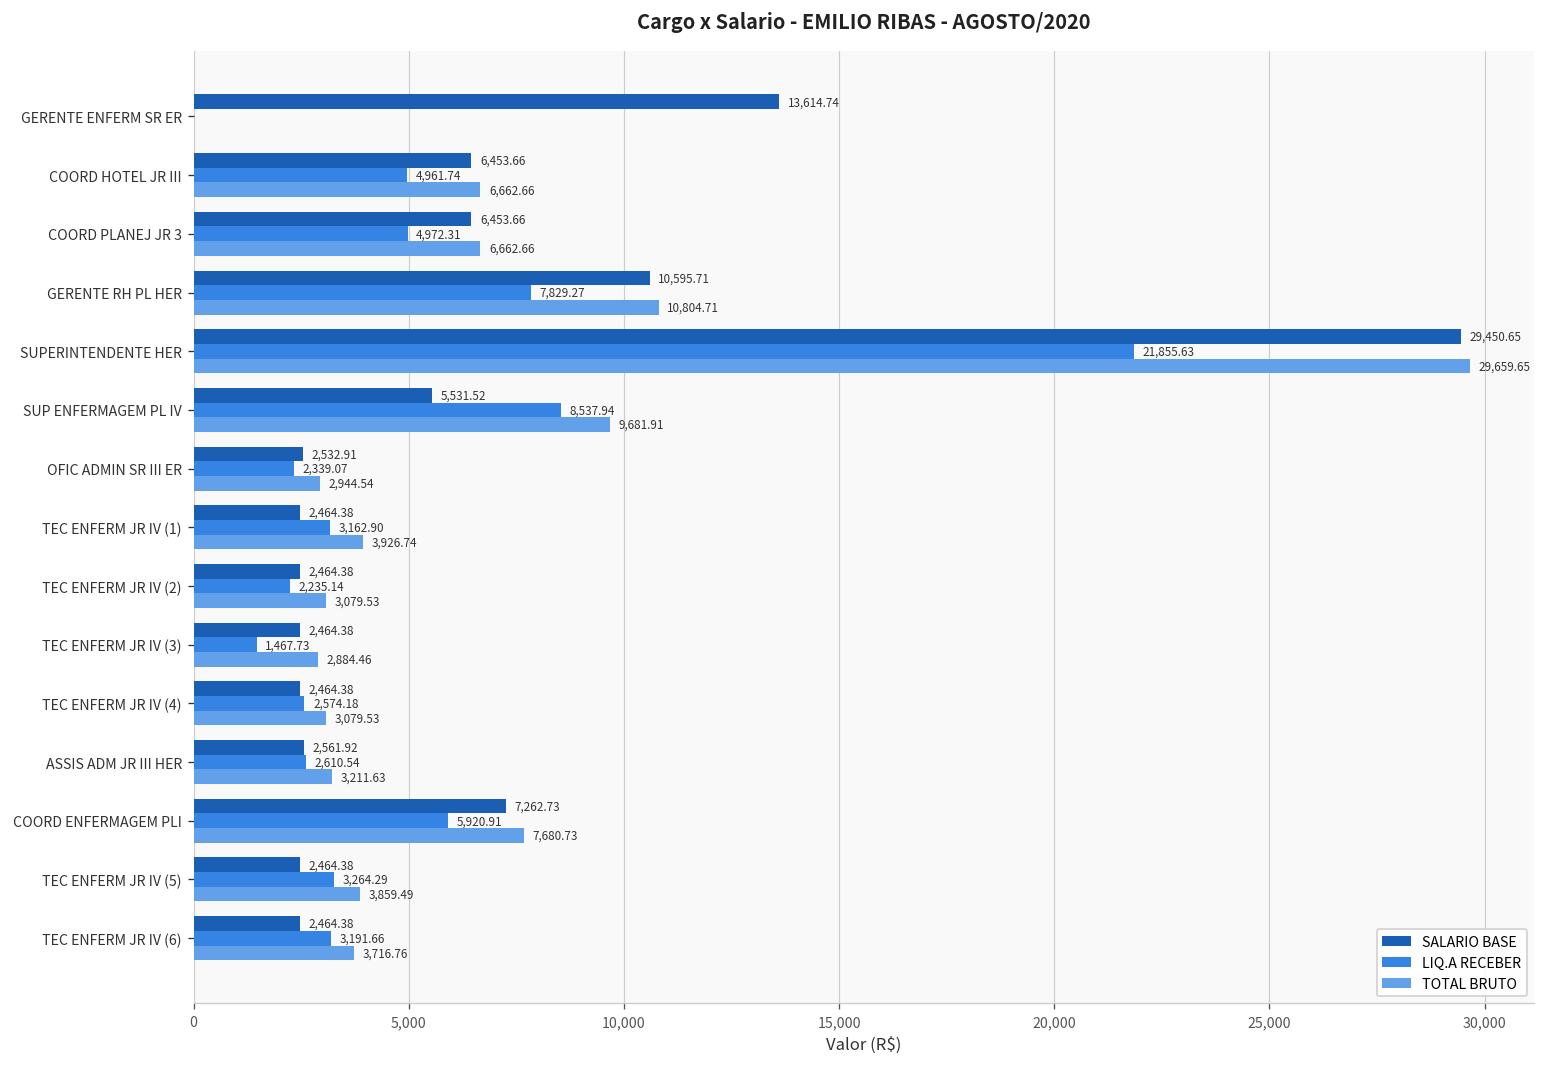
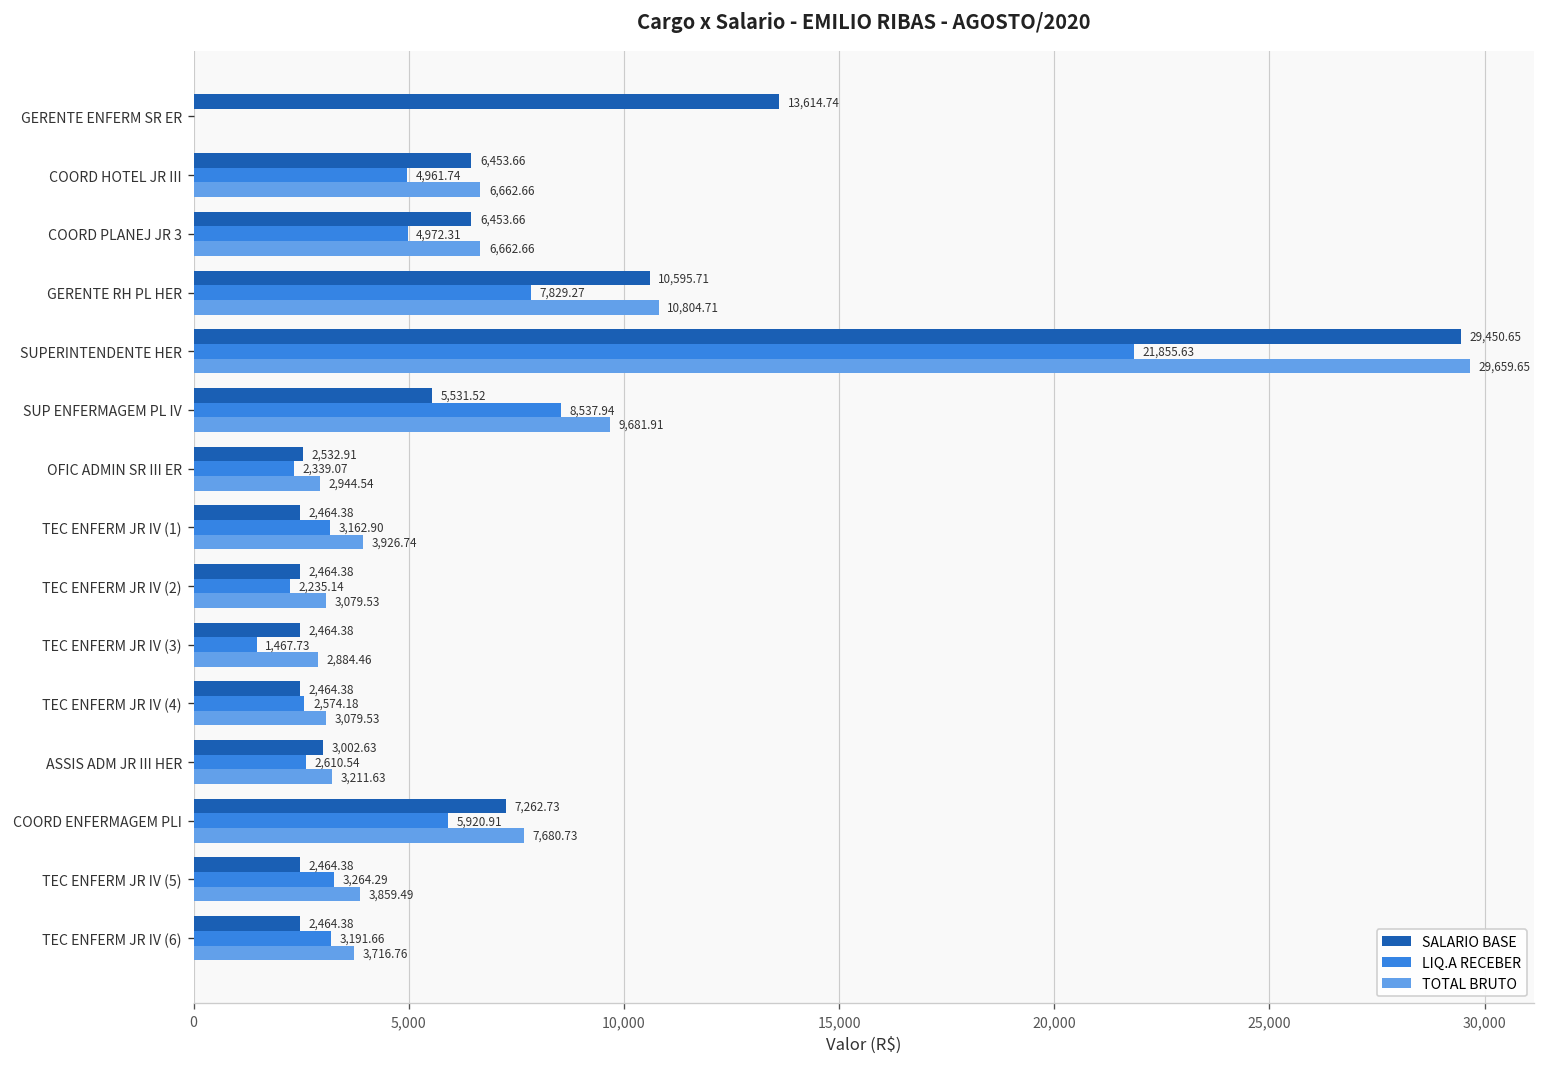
  {
    "SALARIO BASE": {
      "GERENTE ENFERM SR ER": "13,614.74",
      "COORD HOTEL JR III": "6,453.66",
      "COORD PLANEJ JR 3": "6,453.66",
      "GERENTE RH PL HER": "10,595.71",
      "SUPERINTENDENTE HER": "29,450.65",
      "SUP ENFERMAGEM PL IV": "5,531.52",
      "OFIC ADMIN SR III ER": "2,532.91",
      "TEC ENFERM JR IV (1)": "2,464.38",
      "TEC ENFERM JR IV (2)": "2,464.38",
      "TEC ENFERM JR IV (3)": "2,464.38",
      "TEC ENFERM JR IV (4)": "2,464.38",
-     "ASSIS ADM JR III HER": "2,561.92",
+     "ASSIS ADM JR III HER": "3,002.63",
      "COORD ENFERMAGEM PLI": "7,262.73",
      "TEC ENFERM JR IV (5)": "2,464.38",
      "TEC ENFERM JR IV (6)": "2,464.38"
    }
  }
